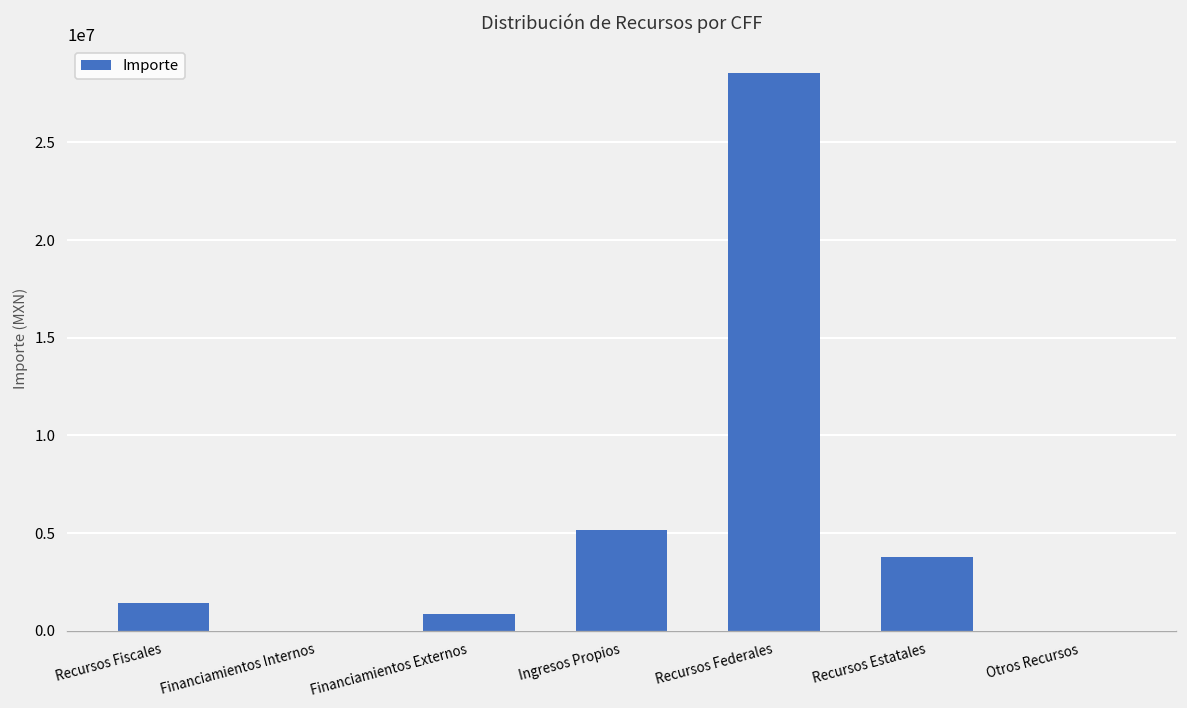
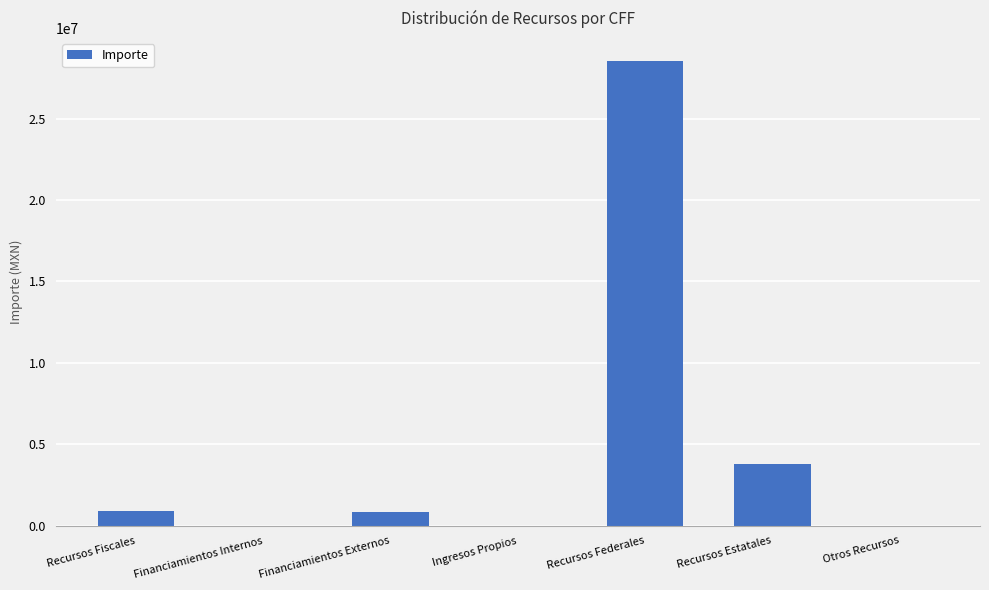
  {
-   "Recursos Fiscales": 1500000,
+   "Recursos Fiscales": 900000,
    "Financiamientos Externos": 800000,
-   "Ingresos Propios": 5200000,
+   "Ingresos Propios": 0,
    "Recursos Federales": 28500000,
    "Recursos Estatales": 3800000
  }
